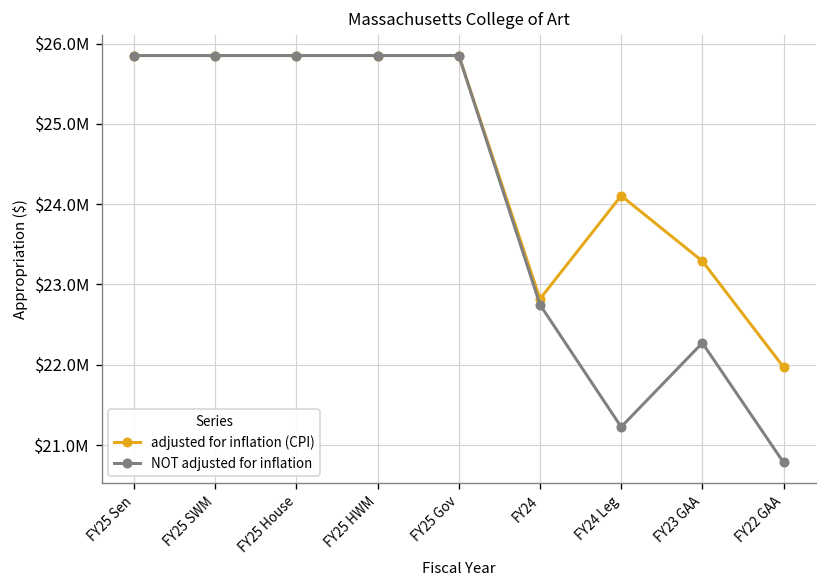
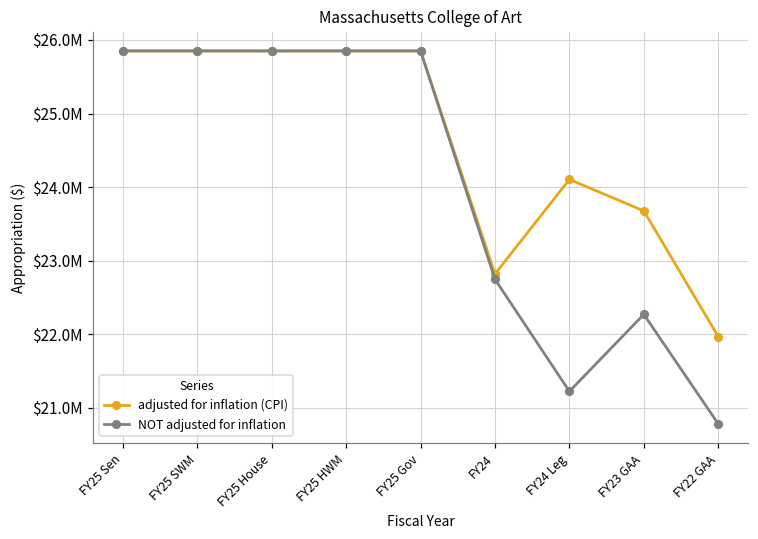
  {
    "adjusted for inflation (CPI)": {
      "FY24": "$22800000",
      "FY24 Leg": "$24100000",
-     "FY23 GAA": "$23300000",
+     "FY23 GAA": "$23700000",
      "FY22 GAA": "$22000000"
    },
    "NOT adjusted for inflation": {
      "FY24": "$22700000",
      "FY24 Leg": "$21200000",
      "FY23 GAA": "$22300000",
      "FY22 GAA": "$20800000"
    }
  }
